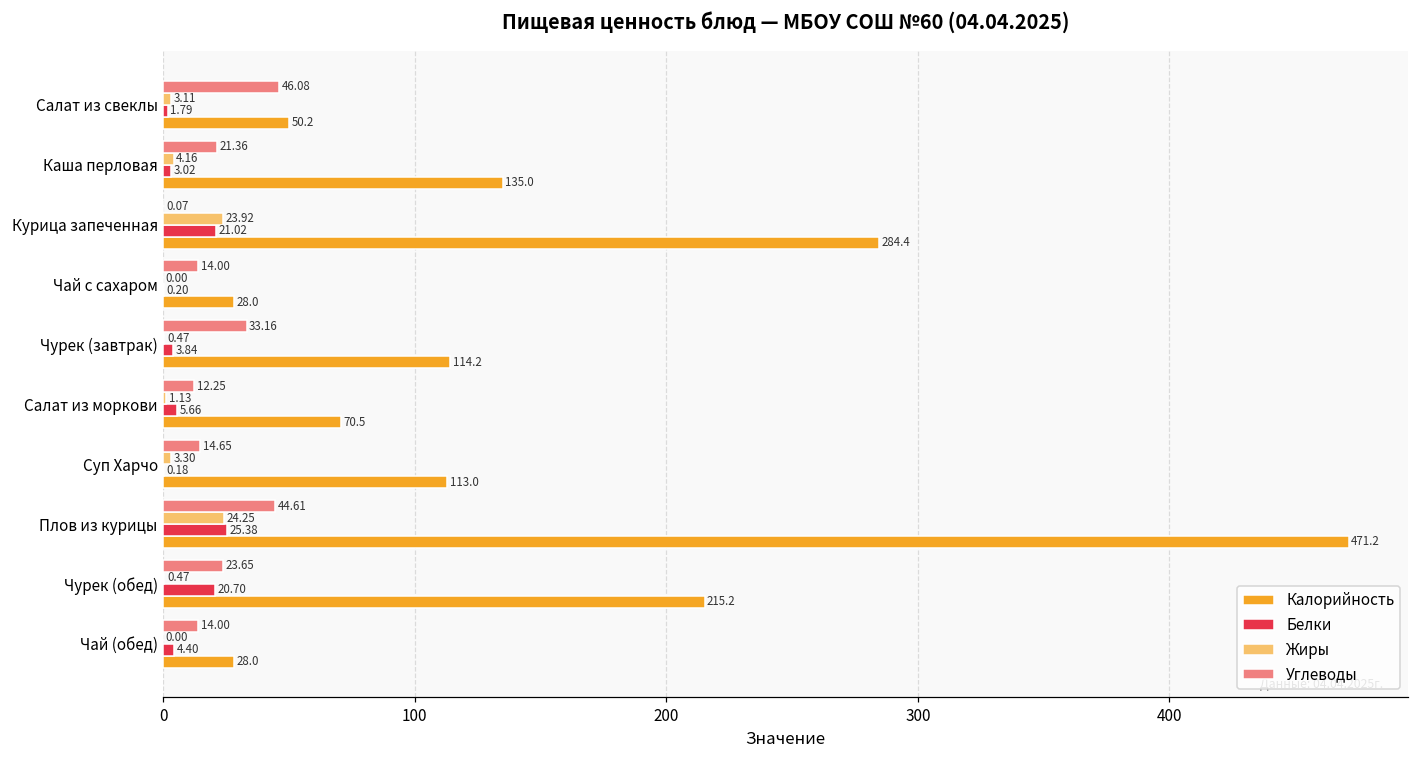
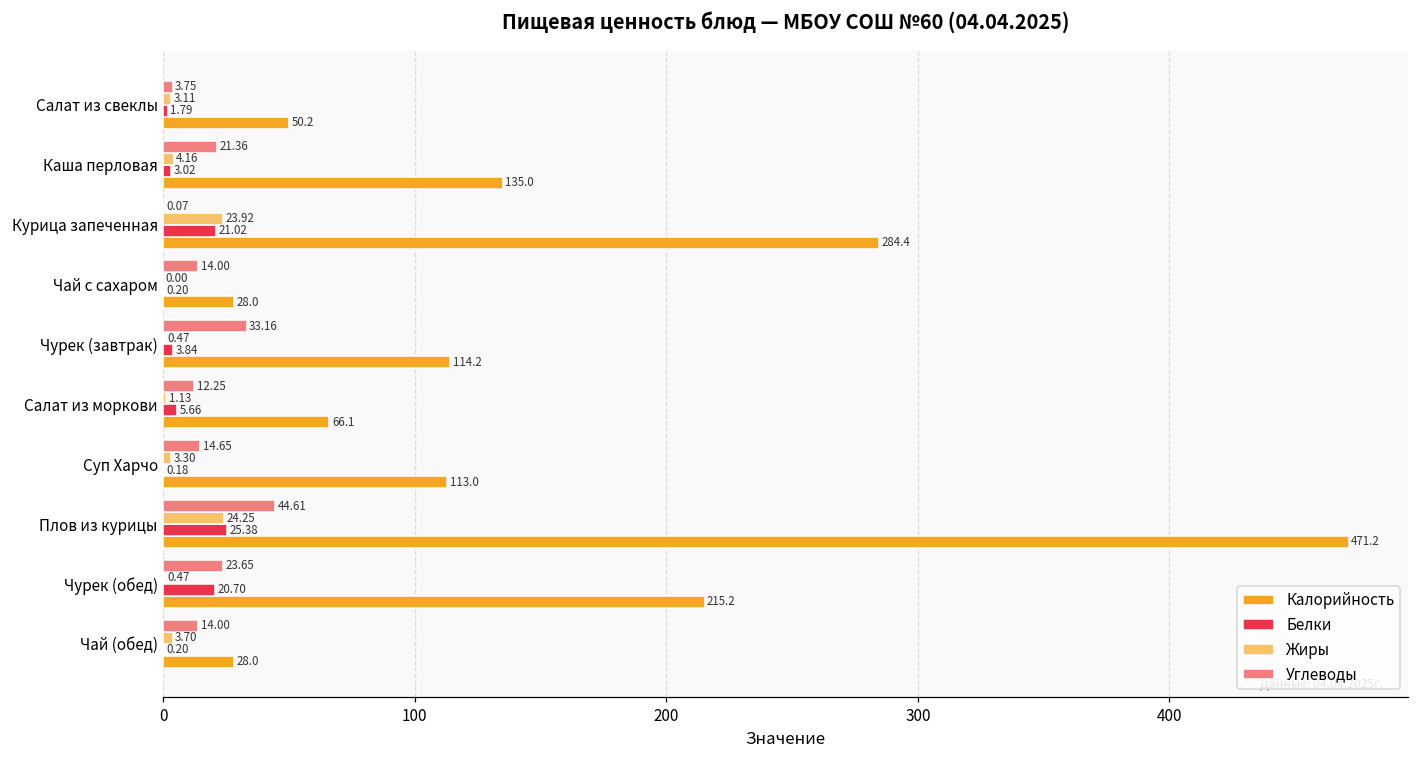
  {
    "Калорийность": {
      "Салат из свеклы": 50.2,
      "Каша перловая": 135.0,
      "Курица запеченная": 284.4,
      "Чай с сахаром": 28.0,
      "Чурек (завтрак)": 114.2,
-     "Салат из моркови": 70.5,
+     "Салат из моркови": 66.1,
      "Суп Харчо": 113.0,
      "Плов из курицы": 471.2,
      "Чурек (обед)": 215.2,
      "Чай (обед)": 28.0
    },
    "Белки": {
      "Салат из свеклы": 1.79,
      "Каша перловая": 3.02,
      "Курица запеченная": 21.02,
      "Чай с сахаром": 0.20,
      "Чурек (завтрак)": 3.84,
      "Салат из моркови": 5.66,
      "Суп Харчо": 0.18,
      "Плов из курицы": 25.38,
      "Чурек (обед)": 20.70,
-     "Чай (обед)": 4.40
+     "Чай (обед)": 0.20
    },
    "Жиры": {
      "Салат из свеклы": 3.11,
      "Каша перловая": 4.16,
      "Курица запеченная": 23.92,
      "Чай с сахаром": 0.00,
      "Чурек (завтрак)": 0.47,
      "Салат из моркови": 1.13,
      "Суп Харчо": 3.30,
      "Плов из курицы": 24.25,
      "Чурек (обед)": 0.47,
-     "Чай (обед)": 0.00
+     "Чай (обед)": 3.70
    },
    "Углеводы": {
-     "Салат из свеклы": 46.08,
+     "Салат из свеклы": 3.75,
      "Каша перловая": 21.36,
      "Курица запеченная": 0.07,
      "Чай с сахаром": 14.00,
      "Чурек (завтрак)": 33.16,
      "Салат из моркови": 12.25,
      "Суп Харчо": 14.65,
      "Плов из курицы": 44.61,
      "Чурек (обед)": 23.65,
      "Чай (обед)": 14.00
    }
  }
